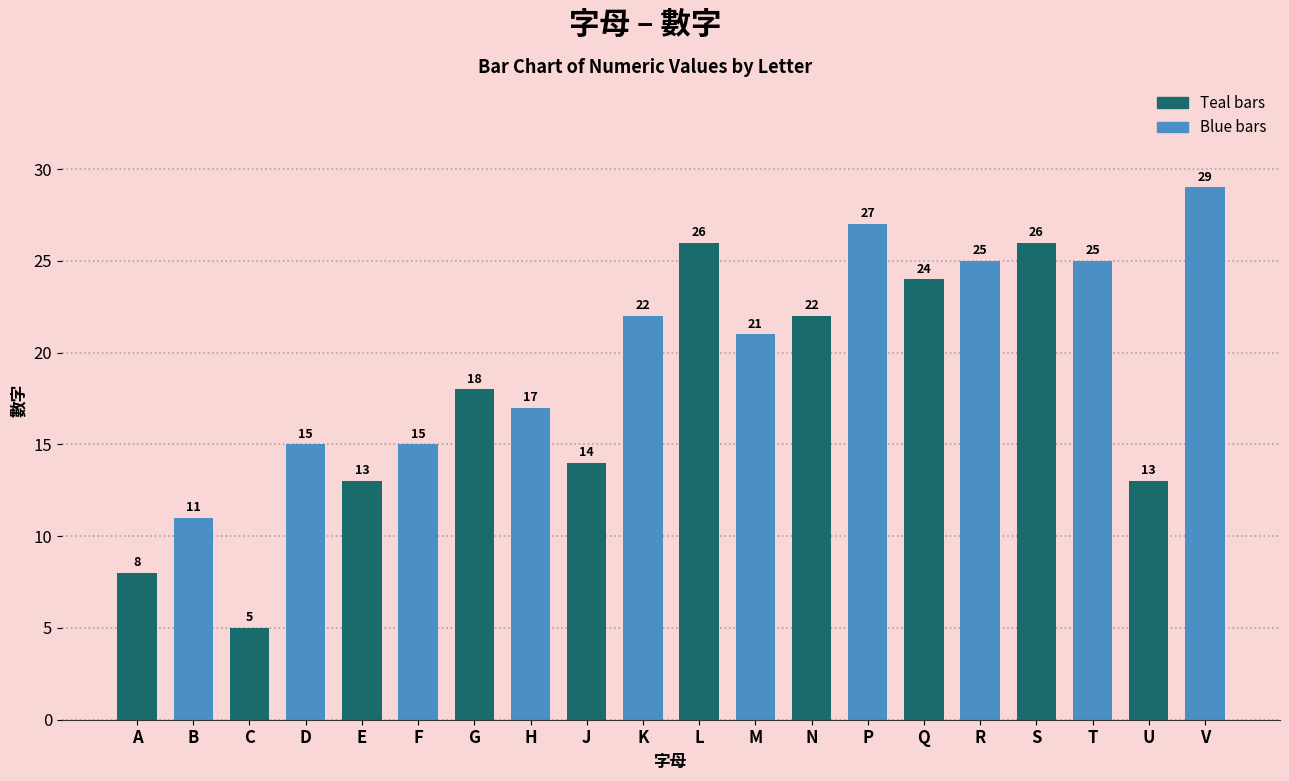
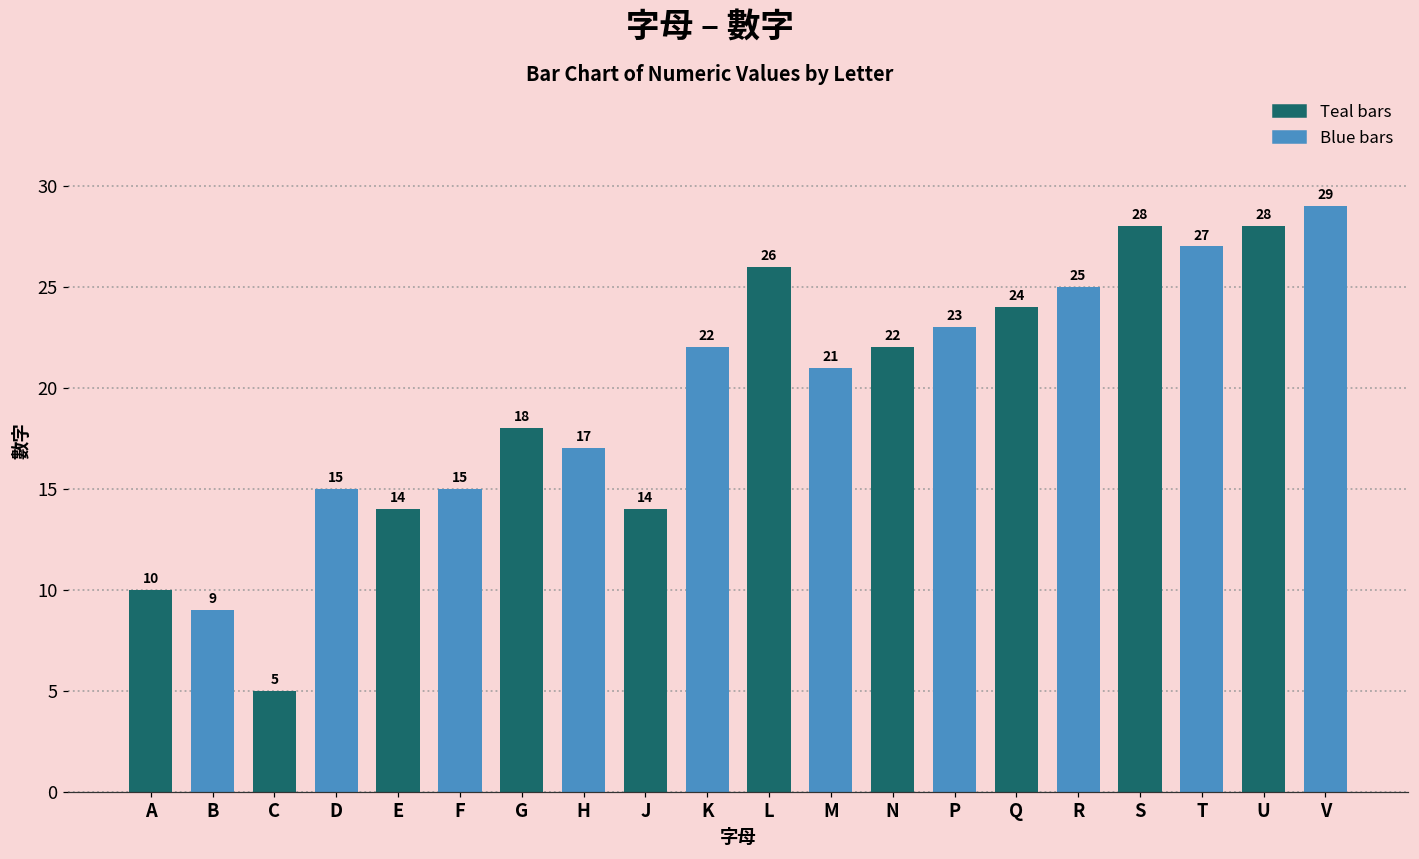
  {
-   "A": 8,
-   "B": 11,
+   "A": 10,
+   "B": 9,
    "C": 5,
    "D": 15,
-   "E": 13,
+   "E": 14,
    "F": 15,
    "G": 18,
    "H": 17,
    "J": 14,
    "K": 22,
    "L": 26,
    "M": 21,
    "N": 22,
-   "P": 27,
+   "P": 23,
    "Q": 24,
    "R": 25,
-   "S": 26,
-   "T": 25,
-   "U": 13,
+   "S": 28,
+   "T": 27,
+   "U": 28,
    "V": 29
  }
